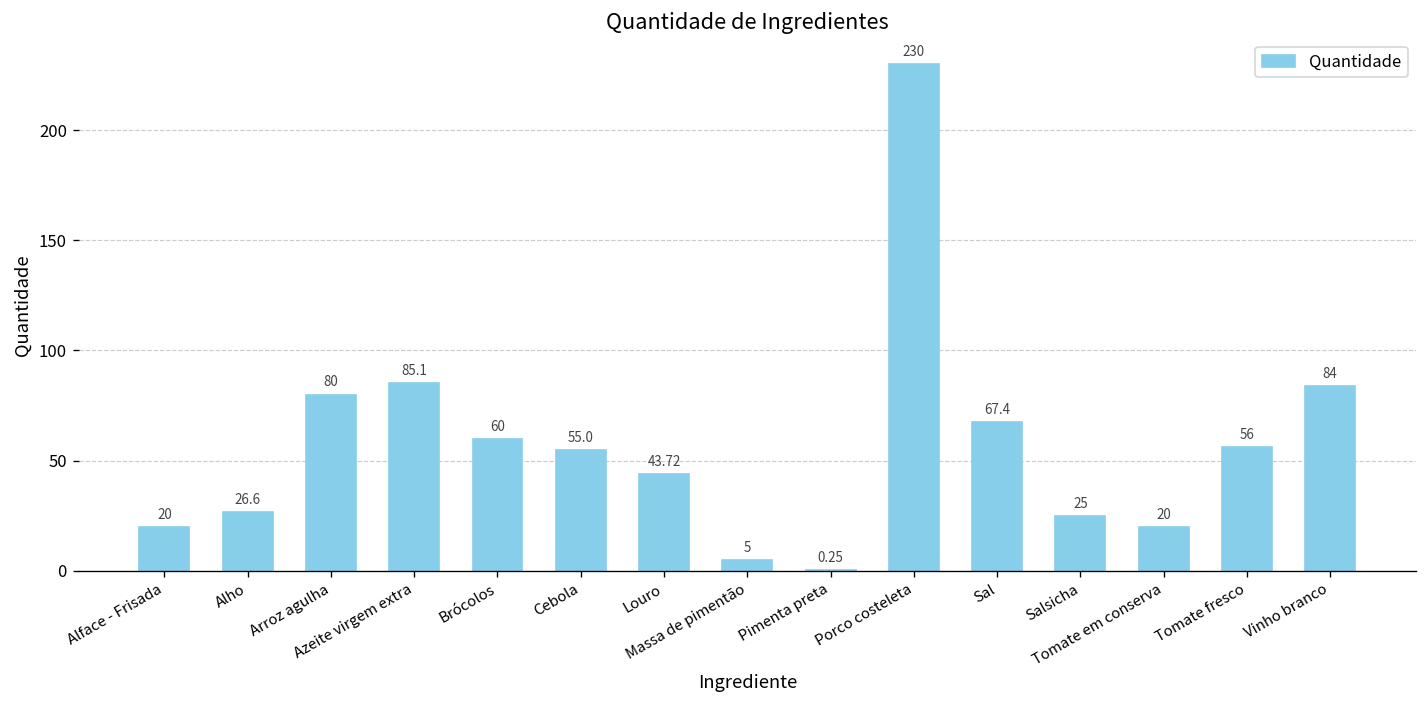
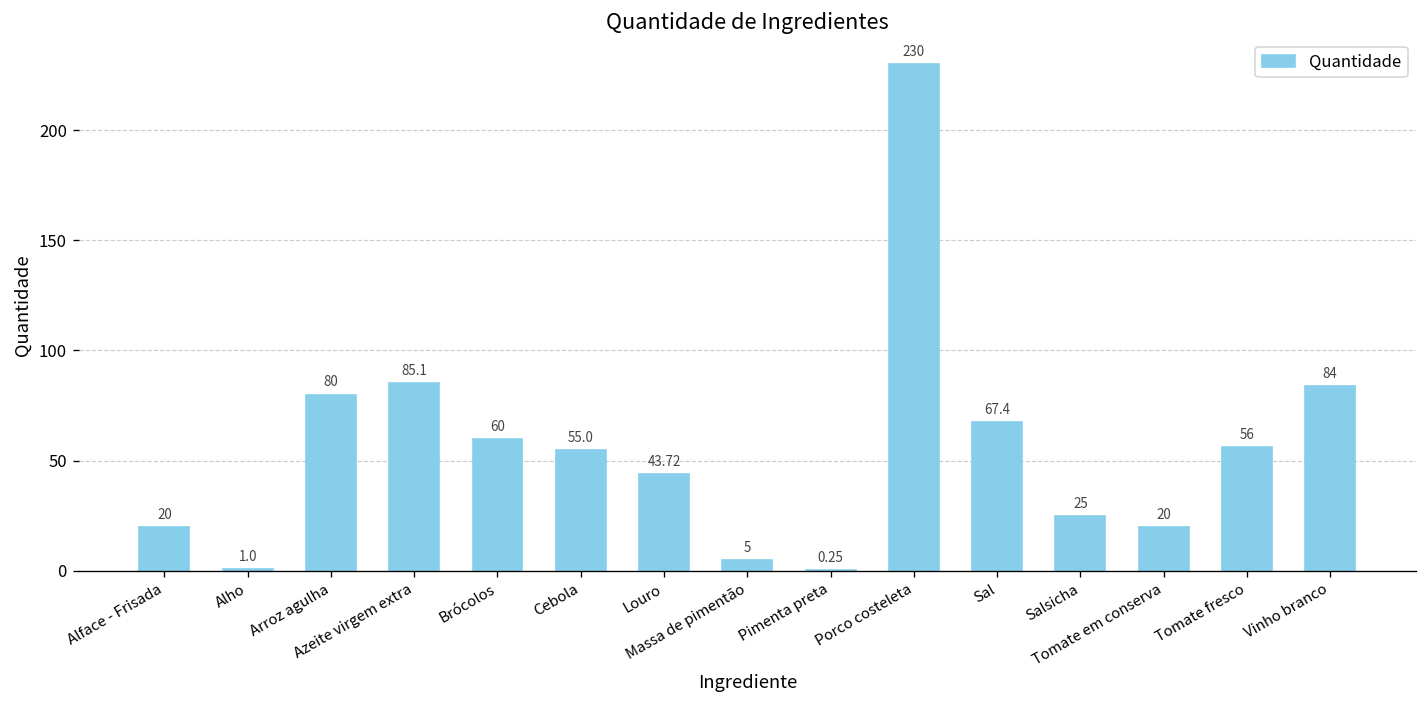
  {
    "Alface - Frisada": 20,
-   "Alho": 26.6,
+   "Alho": 1.0,
    "Arroz agulha": 80,
    "Azeite virgem extra": 85.1,
    "Brócolos": 60,
    "Cebola": 55.0,
    "Louro": 43.72,
    "Massa de pimentão": 5,
    "Pimenta preta": 0.25,
    "Porco costeleta": 230,
    "Sal": 67.4,
    "Salsicha": 25,
    "Tomate em conserva": 20,
    "Tomate fresco": 56,
    "Vinho branco": 84
  }
